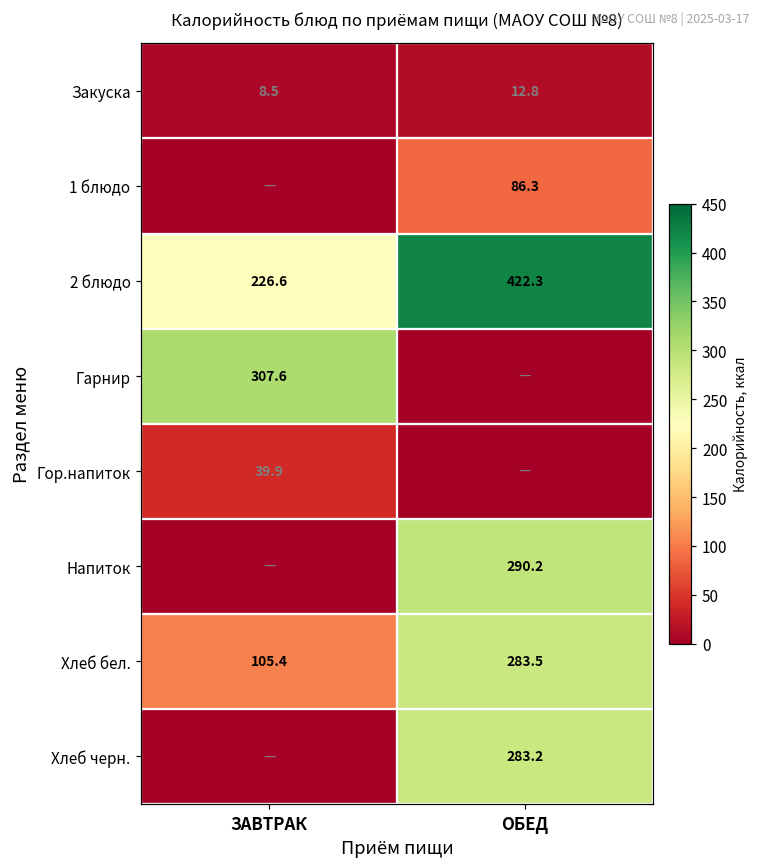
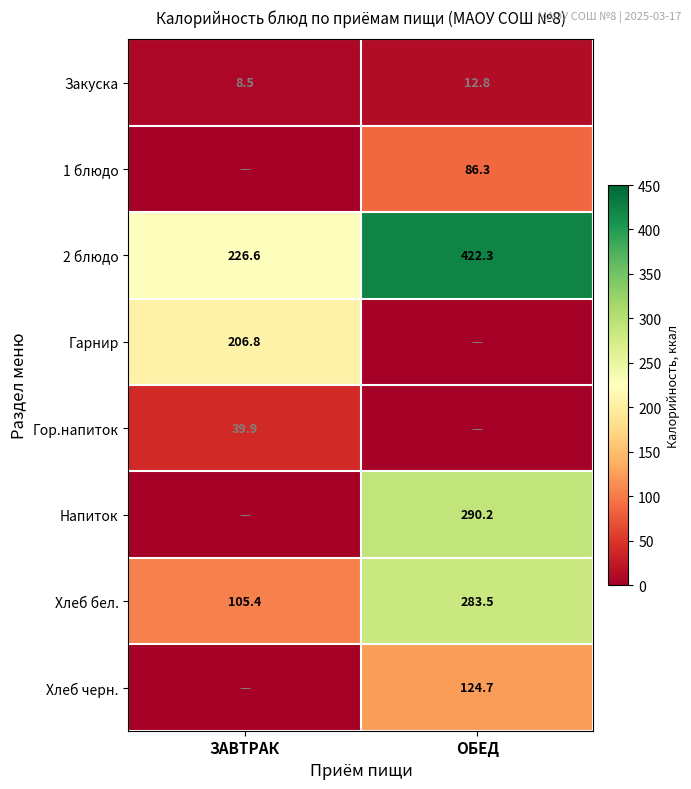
  {
    "Закуска": {
      "ЗАВТРАК": 8.5,
      "ОБЕД": 12.8
    },
    "1 блюдо": {
      "ОБЕД": 86.3
    },
    "2 блюдо": {
      "ЗАВТРАК": 226.6,
      "ОБЕД": 422.3
    },
    "Гарнир": {
-     "ЗАВТРАК": 307.6
+     "ЗАВТРАК": 206.8
    },
    "Гор.напиток": {
      "ЗАВТРАК": 39.9
    },
    "Напиток": {
      "ОБЕД": 290.2
    },
    "Хлеб бел.": {
      "ЗАВТРАК": 105.4,
      "ОБЕД": 283.5
    },
    "Хлеб черн.": {
-     "ОБЕД": 283.2
+     "ОБЕД": 124.7
    }
  }
